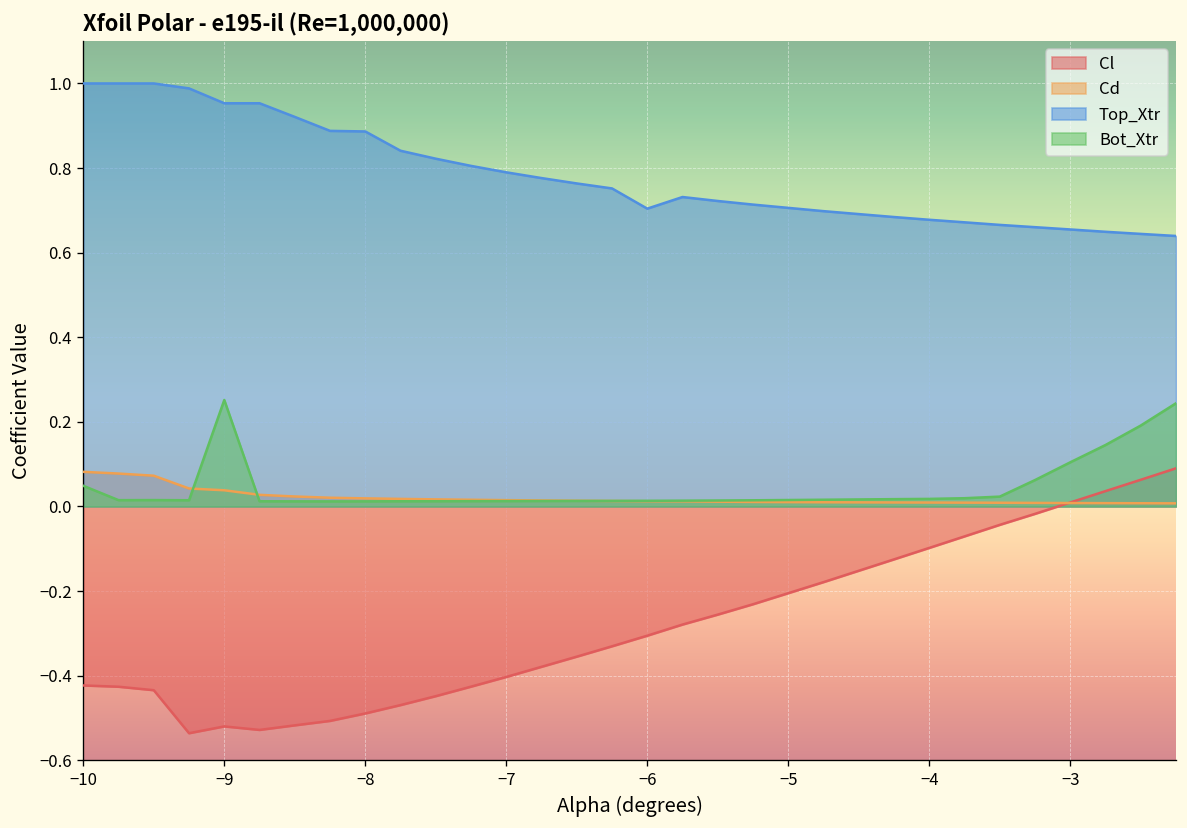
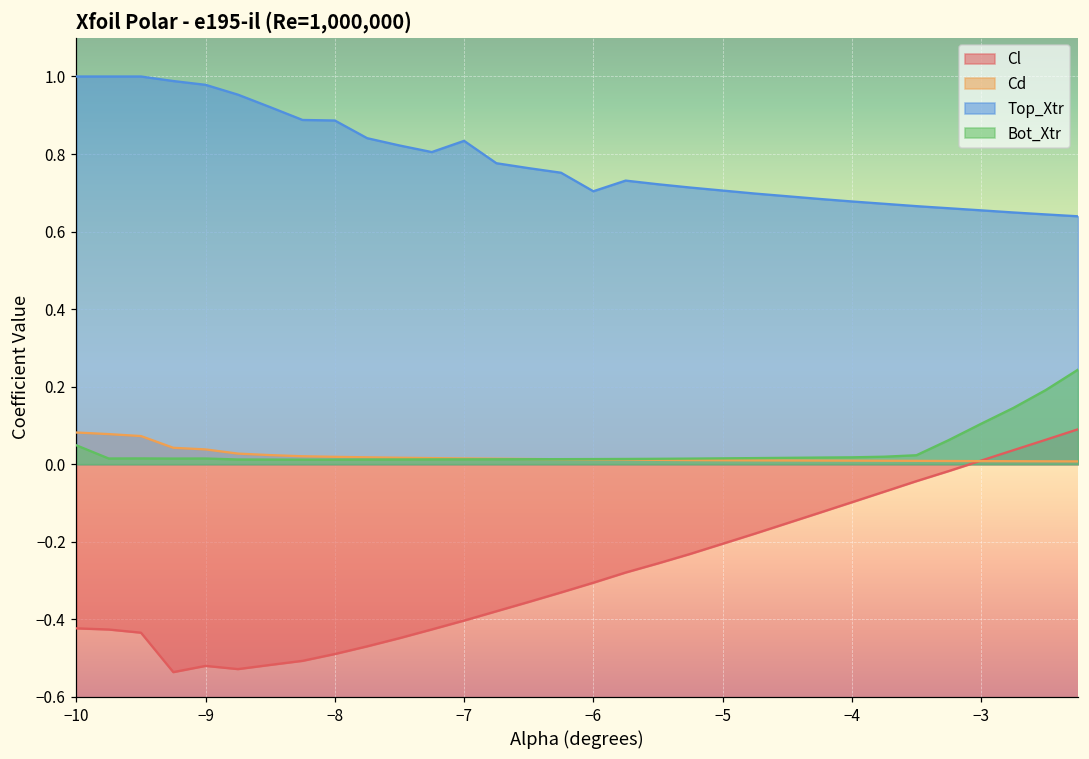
  {
    "Top_Xtr": {
      "−10": 1.00,
-     "−9": 0.95,
+     "−9": 0.98,
      "−8": 0.89,
-     "−7": 0.79,
+     "−7": 0.83,
      "−6": 0.70,
      "−4": 0.68,
      "−3": 0.65
    },
    "Bot_Xtr": {
      "−10": 0.05,
-     "−9": 0.25,
+     "−9": 0.01,
      "−4": 0.02,
      "−3": 0.10
    }
  }
